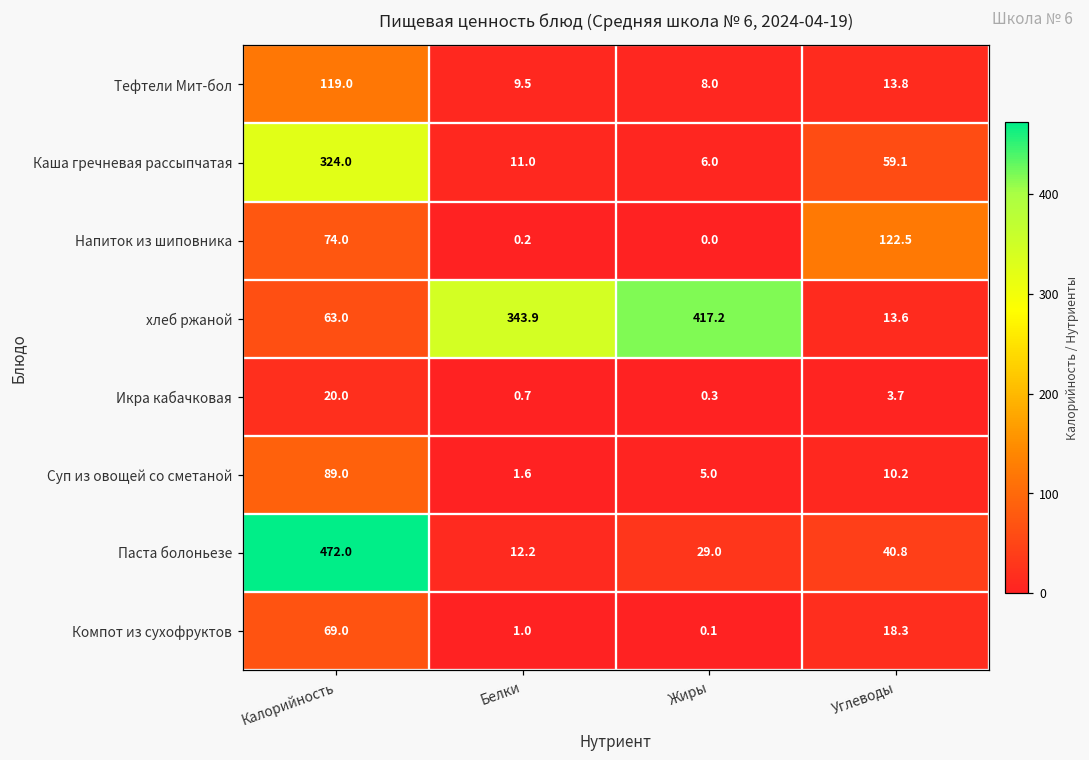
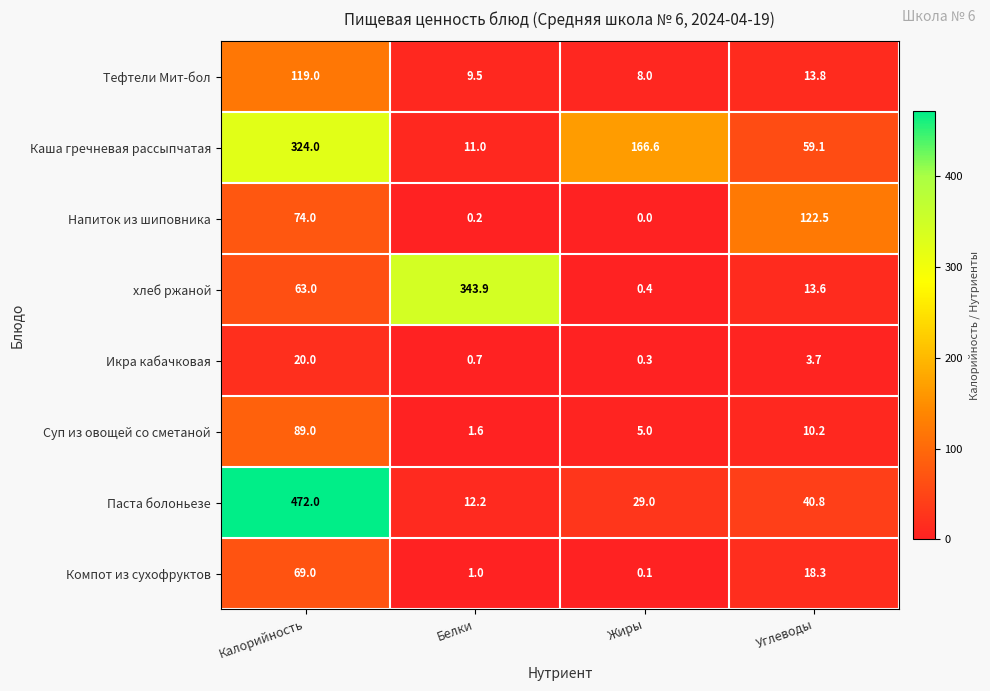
  {
    "Тефтели Мит-бол": {
      "Калорийность": 119.0,
      "Белки": 9.5,
      "Жиры": 8.0,
      "Углеводы": 13.8
    },
    "Каша гречневая рассыпчатая": {
      "Калорийность": 324.0,
      "Белки": 11.0,
-     "Жиры": 6.0,
+     "Жиры": 166.6,
      "Углеводы": 59.1
    },
    "Напиток из шиповника": {
      "Калорийность": 74.0,
      "Белки": 0.2,
      "Жиры": 0.0,
      "Углеводы": 122.5
    },
    "хлеб ржаной": {
      "Калорийность": 63.0,
      "Белки": 343.9,
-     "Жиры": 417.2,
+     "Жиры": 0.4,
      "Углеводы": 13.6
    },
    "Икра кабачковая": {
      "Калорийность": 20.0,
      "Белки": 0.7,
      "Жиры": 0.3,
      "Углеводы": 3.7
    },
    "Суп из овощей со сметаной": {
      "Калорийность": 89.0,
      "Белки": 1.6,
      "Жиры": 5.0,
      "Углеводы": 10.2
    },
    "Паста болоньезе": {
      "Калорийность": 472.0,
      "Белки": 12.2,
      "Жиры": 29.0,
      "Углеводы": 40.8
    },
    "Компот из сухофруктов": {
      "Калорийность": 69.0,
      "Белки": 1.0,
      "Жиры": 0.1,
      "Углеводы": 18.3
    }
  }
